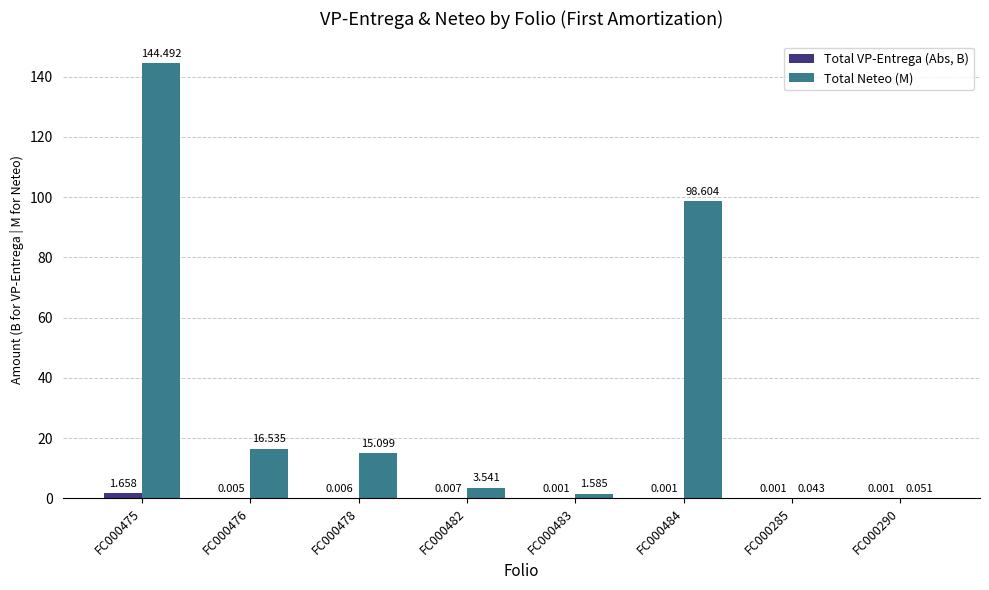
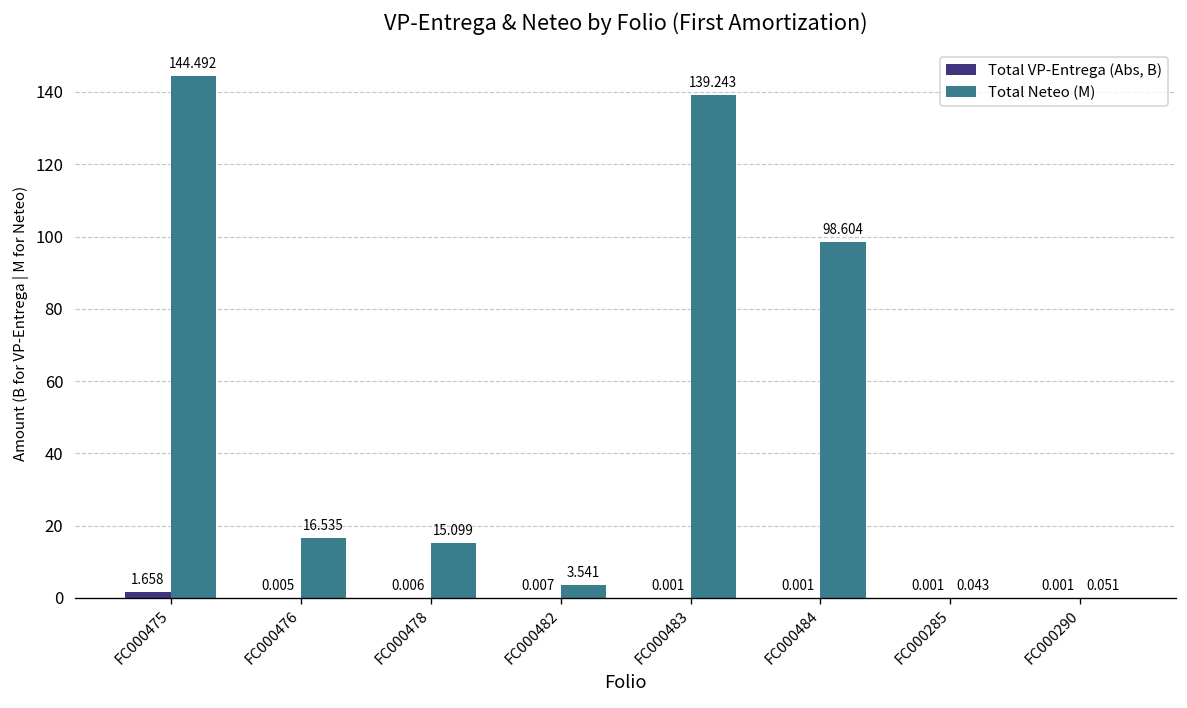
  {
    "Total VP-Entrega (Abs, B)": {
      "FC000475": 1.658,
      "FC000476": 0.005,
      "FC000478": 0.006,
      "FC000482": 0.007,
      "FC000483": 0.001,
      "FC000484": 0.001,
      "FC000285": 0.001,
      "FC000290": 0.001
    },
    "Total Neteo (M)": {
      "FC000475": 144.492,
      "FC000476": 16.535,
      "FC000478": 15.099,
      "FC000482": 3.541,
-     "FC000483": 1.585,
+     "FC000483": 139.243,
      "FC000484": 98.604,
      "FC000285": 0.043,
      "FC000290": 0.051
    }
  }
